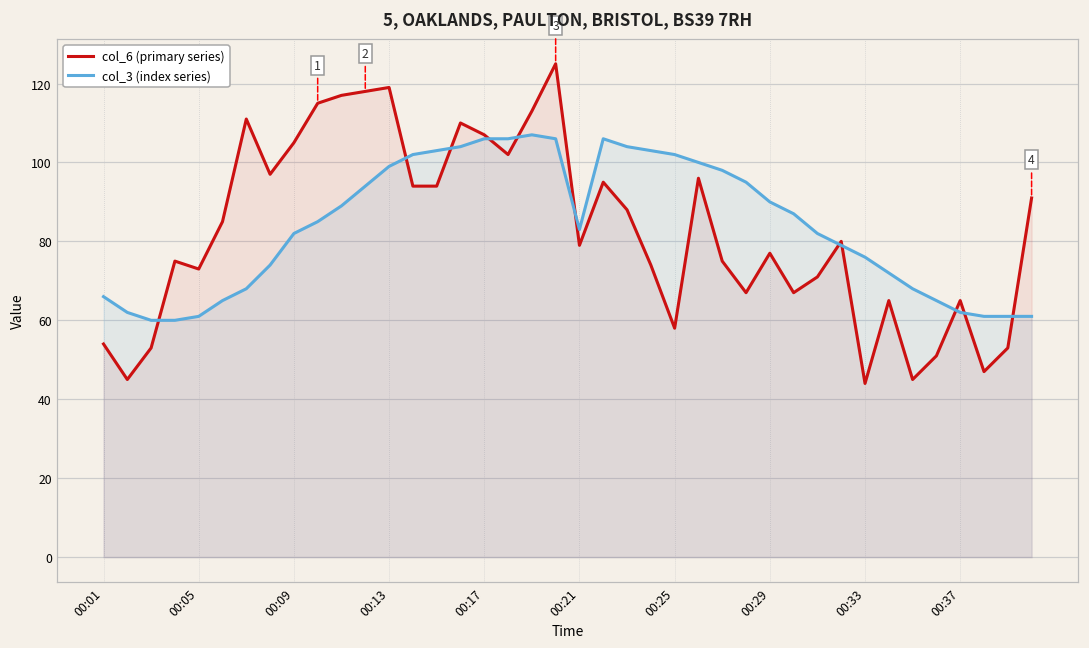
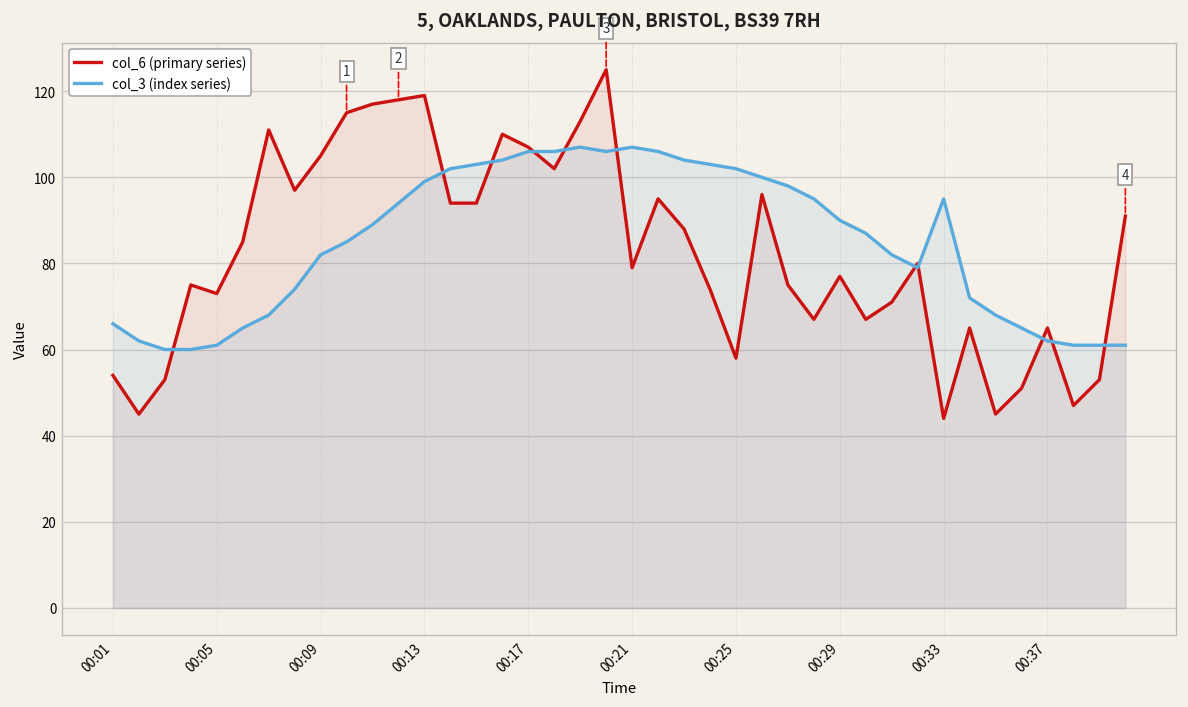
  {
    "col_6 (primary series)": {
      "00:01": 54,
      "00:05": 73,
      "00:09": 105,
      "00:13": 119,
      "00:17": 107,
      "00:21": 79,
      "00:25": 58,
      "00:29": 77,
      "00:33": 44,
      "00:37": 65
    },
    "col_3 (index series)": {
      "00:01": 66,
      "00:05": 61,
      "00:09": 82,
      "00:13": 99,
      "00:17": 106,
-     "00:21": 83,
+     "00:21": 107,
      "00:25": 102,
      "00:29": 90,
-     "00:33": 76,
+     "00:33": 95,
      "00:37": 62
    }
  }
